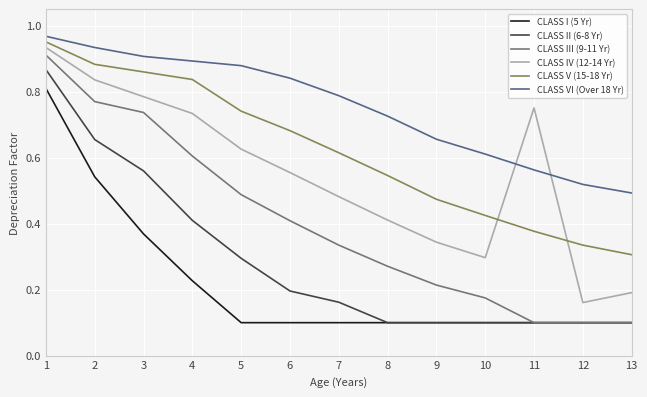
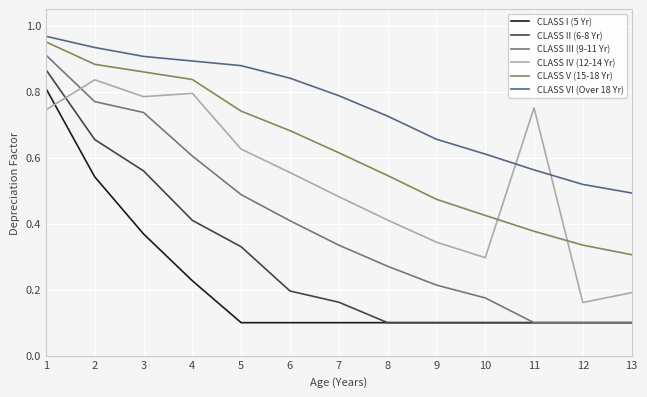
  {
    "CLASS I (5 Yr)": {
      "1": 0.81,
      "2": 0.54,
      "3": 0.37,
      "4": 0.23,
      "5": 0.10,
      "6": 0.10,
      "7": 0.10
    },
    "CLASS II (6-8 Yr)": {
      "1": 0.87,
      "2": 0.66,
      "3": 0.56,
      "4": 0.41,
-     "5": 0.30,
+     "5": 0.33,
      "6": 0.20,
      "7": 0.16
    },
    "CLASS IV (12-14 Yr)": {
-     "1": 0.93,
+     "1": 0.75,
      "2": 0.84,
      "3": 0.79,
-     "4": 0.73,
+     "4": 0.80,
      "5": 0.63,
      "6": 0.56,
      "7": 0.48,
      "8": 0.41,
      "9": 0.34,
      "10": 0.30,
      "11": 0.75,
      "12": 0.16,
      "13": 0.19
    }
  }
